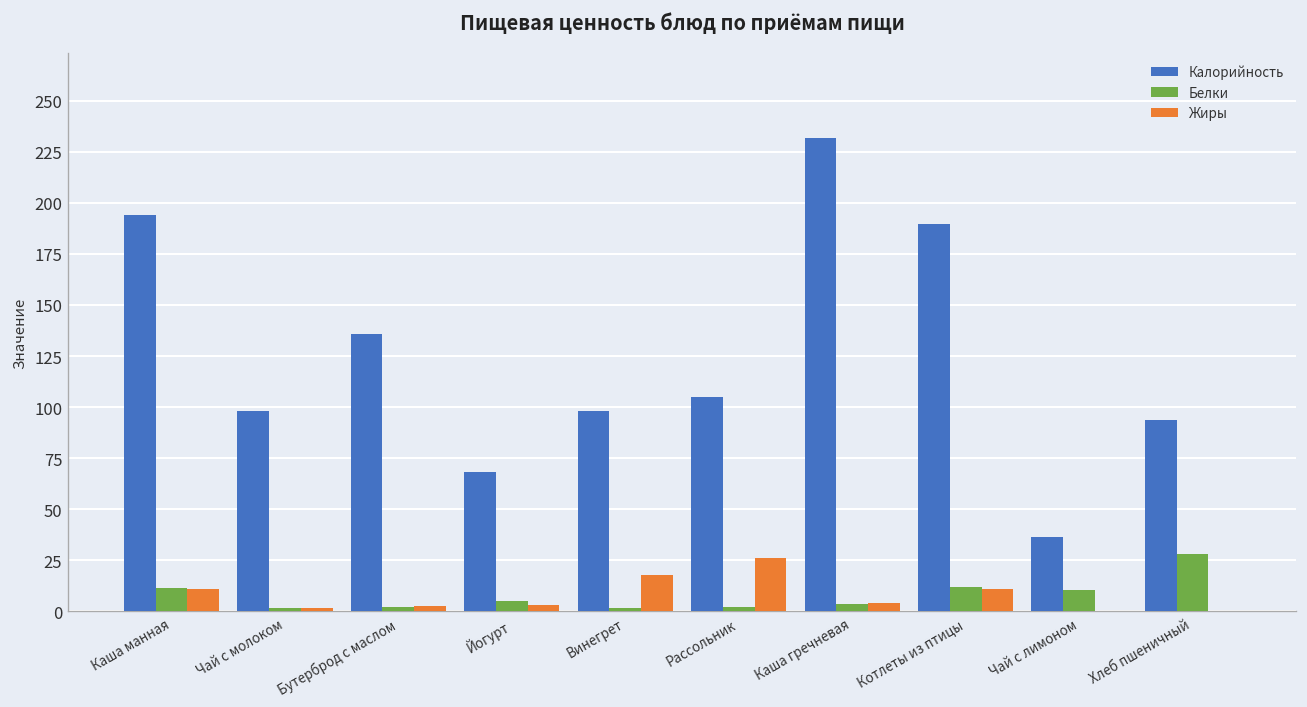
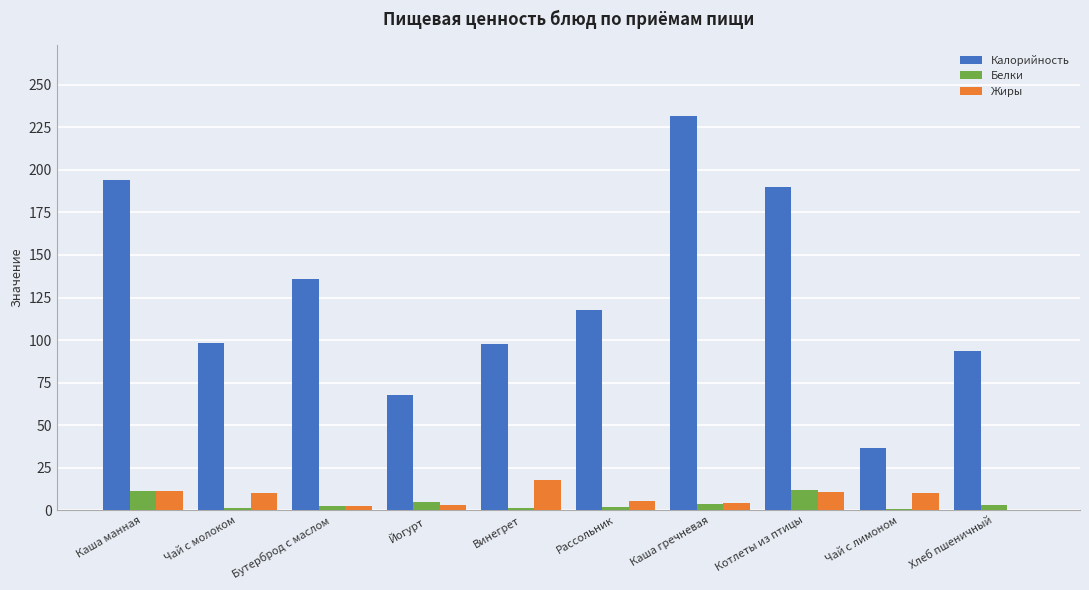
  {
    "Калорийность": {
      "Каша манная": 194,
      "Чай с молоком": 98,
      "Бутерброд с маслом": 136,
      "Йогурт": 68,
      "Винегрет": 98,
-     "Рассольник": 105,
+     "Рассольник": 118,
      "Каша гречневая": 232,
      "Котлеты из птицы": 190,
      "Чай с лимоном": 37,
      "Хлеб пшеничный": 94
    },
    "Белки": {
      "Каша манная": 11,
      "Чай с молоком": 2,
      "Бутерброд с маслом": 2,
      "Йогурт": 5,
      "Винегрет": 2,
      "Рассольник": 2,
      "Каша гречневая": 4,
      "Котлеты из птицы": 12,
-     "Чай с лимоном": 10,
-     "Хлеб пшеничный": 28
+     "Чай с лимоном": 1,
+     "Хлеб пшеничный": 3
    },
    "Жиры": {
      "Каша манная": 11,
-     "Чай с молоком": 2,
+     "Чай с молоком": 10,
      "Бутерброд с маслом": 3,
      "Йогурт": 3,
      "Винегрет": 18,
-     "Рассольник": 26,
+     "Рассольник": 5,
      "Каша гречневая": 4,
      "Котлеты из птицы": 11,
-     "Чай с лимоном": 0
+     "Чай с лимоном": 10
    }
  }
